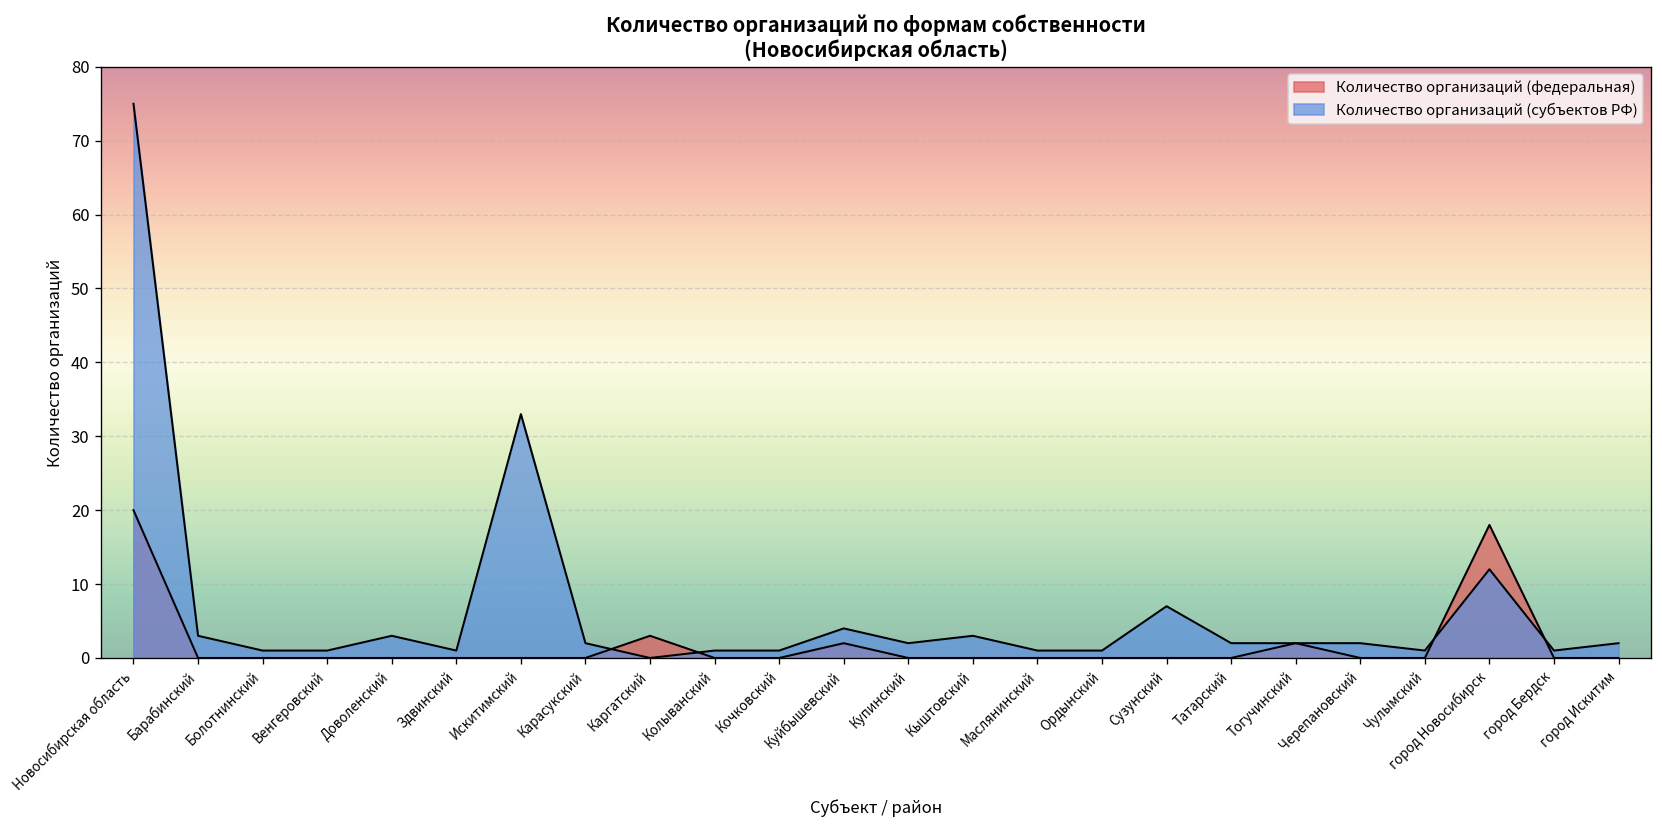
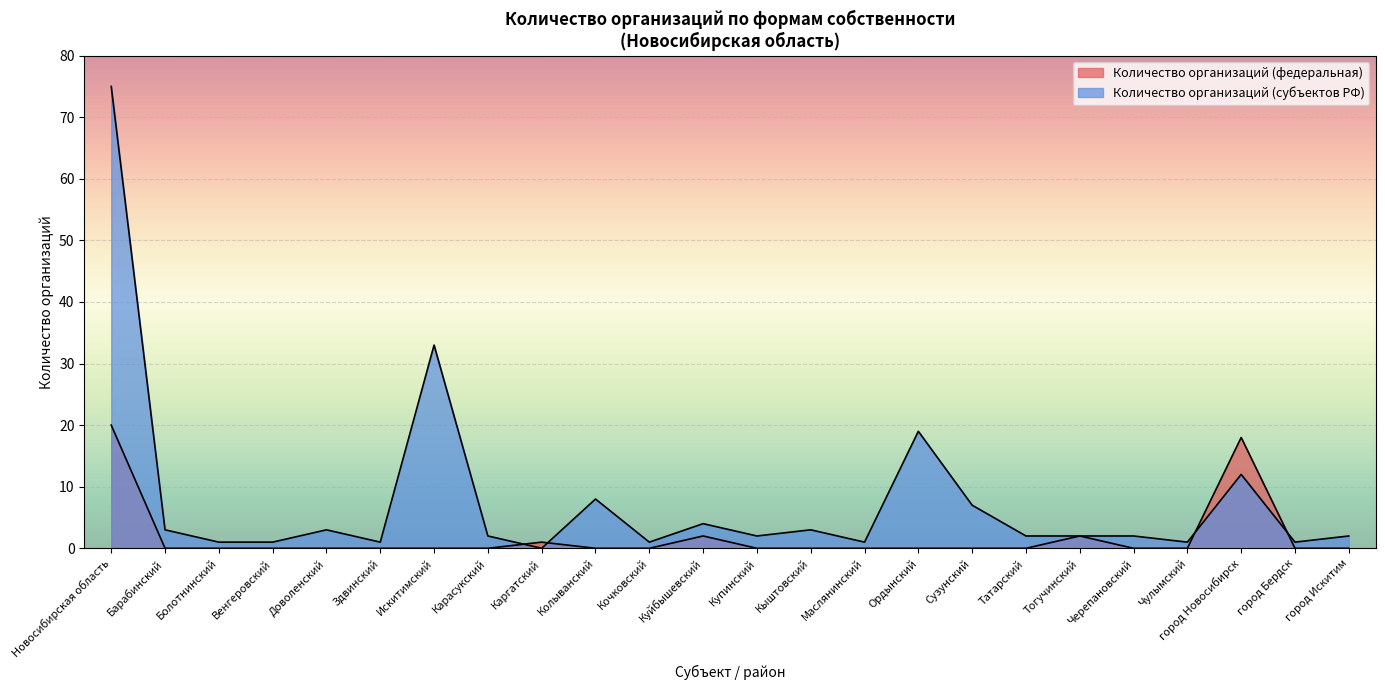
  {
    "Количество организаций (федеральная)": {
      "Новосибирская область": 20,
      "Барабинский": 0,
      "Болотнинский": 0,
      "Венгеровский": 0,
      "Доволенский": 0,
      "Здвинский": 0,
      "Искитимский": 0,
      "Карасукский": 0,
-     "Каргатский": 3,
+     "Каргатский": 1,
      "Колыванский": 0,
      "Кочковский": 0,
      "Куйбышевский": 2,
      "Купинский": 0,
      "Кыштовский": 0,
      "Маслянинский": 0,
      "Ордынский": 0,
      "Сузунский": 0,
      "Татарский": 0,
      "Черепановский": 0,
      "Чулымский": 0,
      "город Новосибирск": 18,
      "город Бердск": 0,
      "город Искитим": 0
    },
    "Количество организаций (субъектов РФ)": {
      "Новосибирская область": 75,
      "Барабинский": 3,
      "Болотнинский": 1,
      "Венгеровский": 1,
      "Доволенский": 3,
      "Здвинский": 1,
      "Искитимский": 33,
      "Карасукский": 2,
      "Каргатский": 0,
-     "Колыванский": 1,
+     "Колыванский": 8,
      "Кочковский": 1,
      "Куйбышевский": 4,
      "Купинский": 2,
      "Кыштовский": 3,
      "Маслянинский": 1,
-     "Ордынский": 1,
+     "Ордынский": 19,
      "Сузунский": 7,
      "Татарский": 2,
      "Черепановский": 2,
      "Чулымский": 1,
      "город Новосибирск": 12,
      "город Бердск": 1,
      "город Искитим": 2
    }
  }
